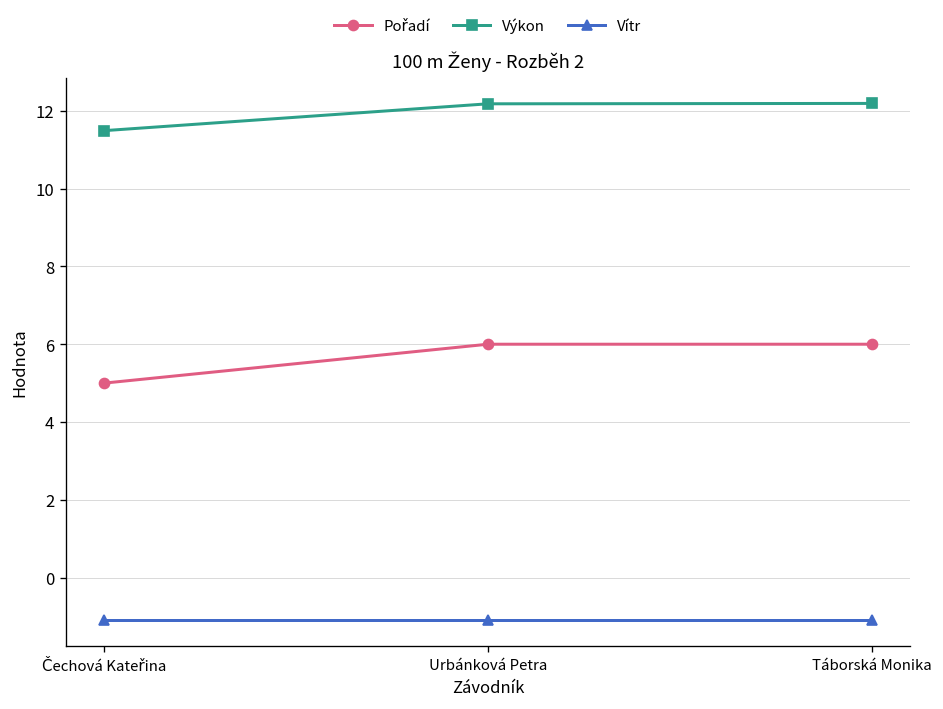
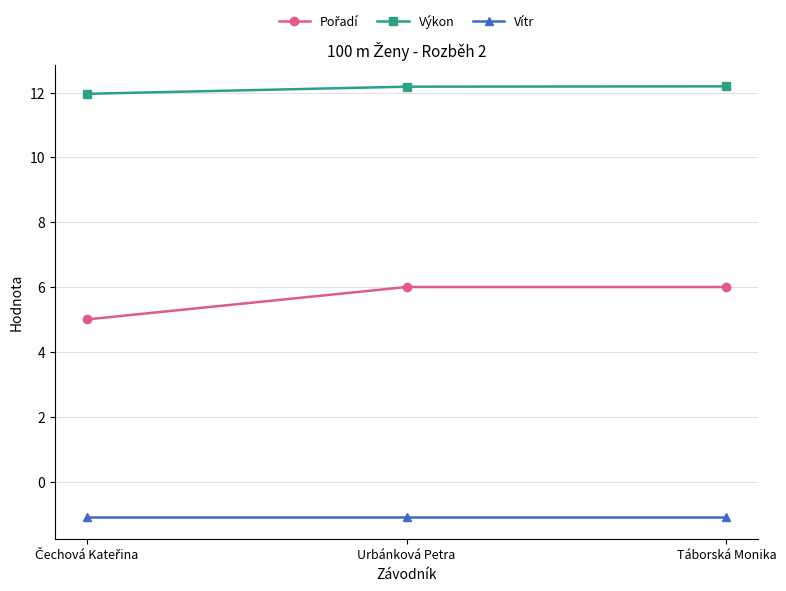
  {
    "Pořadí": {
      "Čechová Kateřina": 5.0,
      "Urbánková Petra": 6.0,
      "Táborská Monika": 6.0
    },
    "Výkon": {
-     "Čechová Kateřina": 11.5,
+     "Čechová Kateřina": 12.0,
      "Urbánková Petra": 12.2,
      "Táborská Monika": 12.2
    },
    "Vítr": {
      "Čechová Kateřina": -1.1,
      "Urbánková Petra": -1.1,
      "Táborská Monika": -1.1
    }
  }
